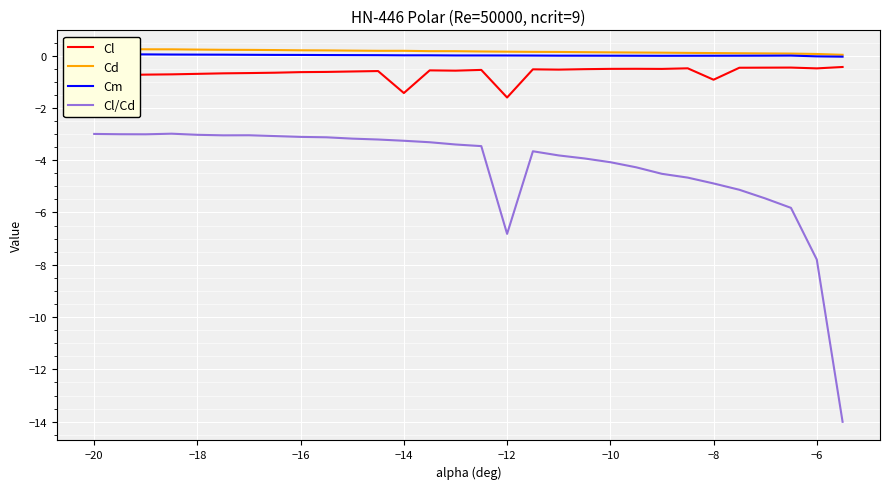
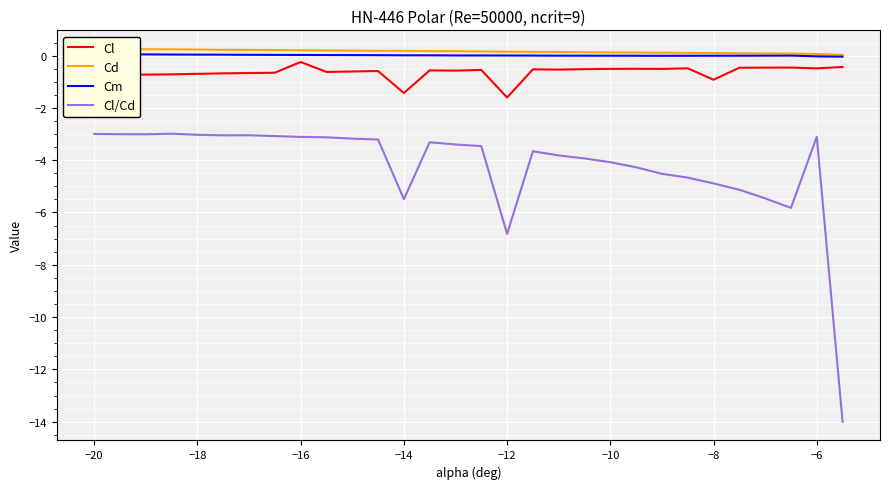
  {
    "Cl": {
      "−18": -0.7,
-     "−16": -0.6,
+     "−16": -0.2,
      "−14": -1.4,
      "−12": -1.6,
      "−10": -0.5,
      "−8": -0.9,
      "−6": -0.5
    },
    "Cd": {
      "−18": 0.2,
      "−16": 0.2,
      "−14": 0.2,
      "−12": 0.2,
      "−10": 0.1,
      "−8": 0.1
    },
    "Cm": {
      "−18": 0.0,
      "−16": 0.0,
      "−14": 0.0,
      "−12": 0.0,
      "−10": 0.0,
      "−8": 0.0
    },
    "Cl/Cd": {
      "−20": -3.0,
      "−18": -3.0,
      "−16": -3.1,
-     "−14": -3.3,
+     "−14": -5.5,
      "−12": -6.8,
      "−10": -4.1,
      "−8": -4.9,
-     "−6": -7.8
+     "−6": -3.1
    }
  }
